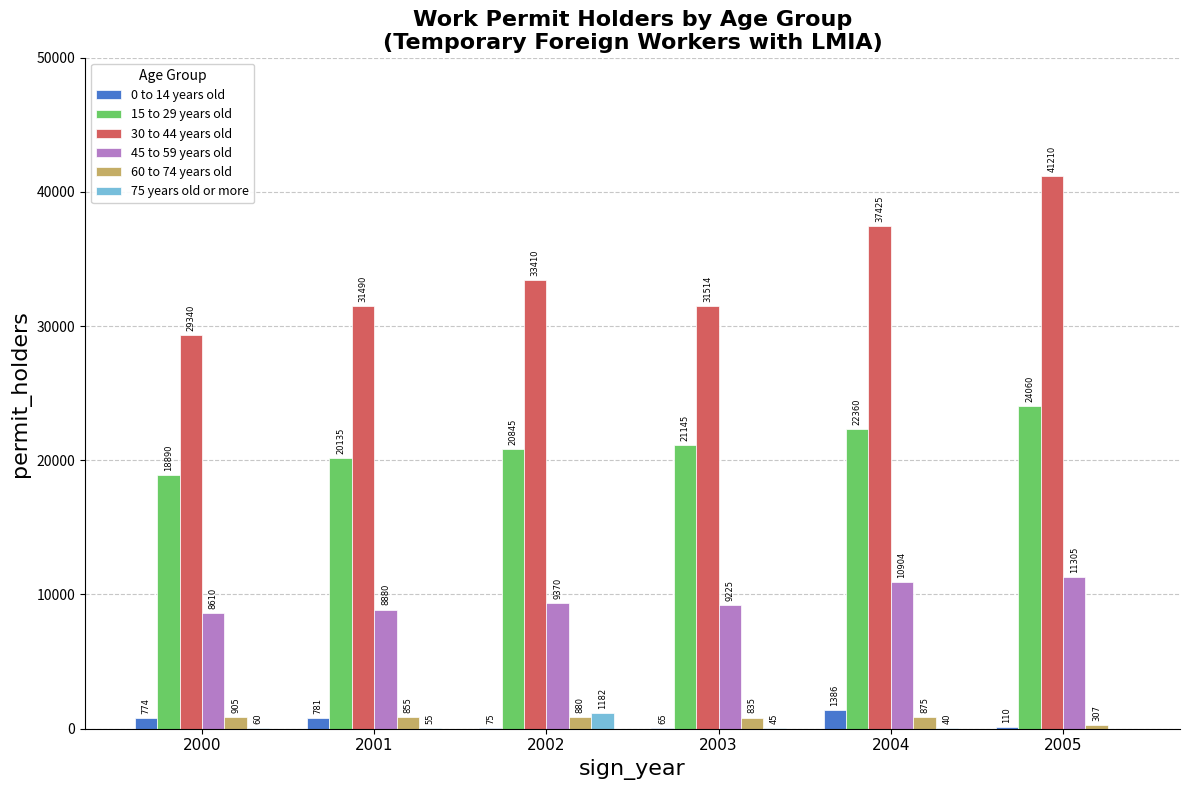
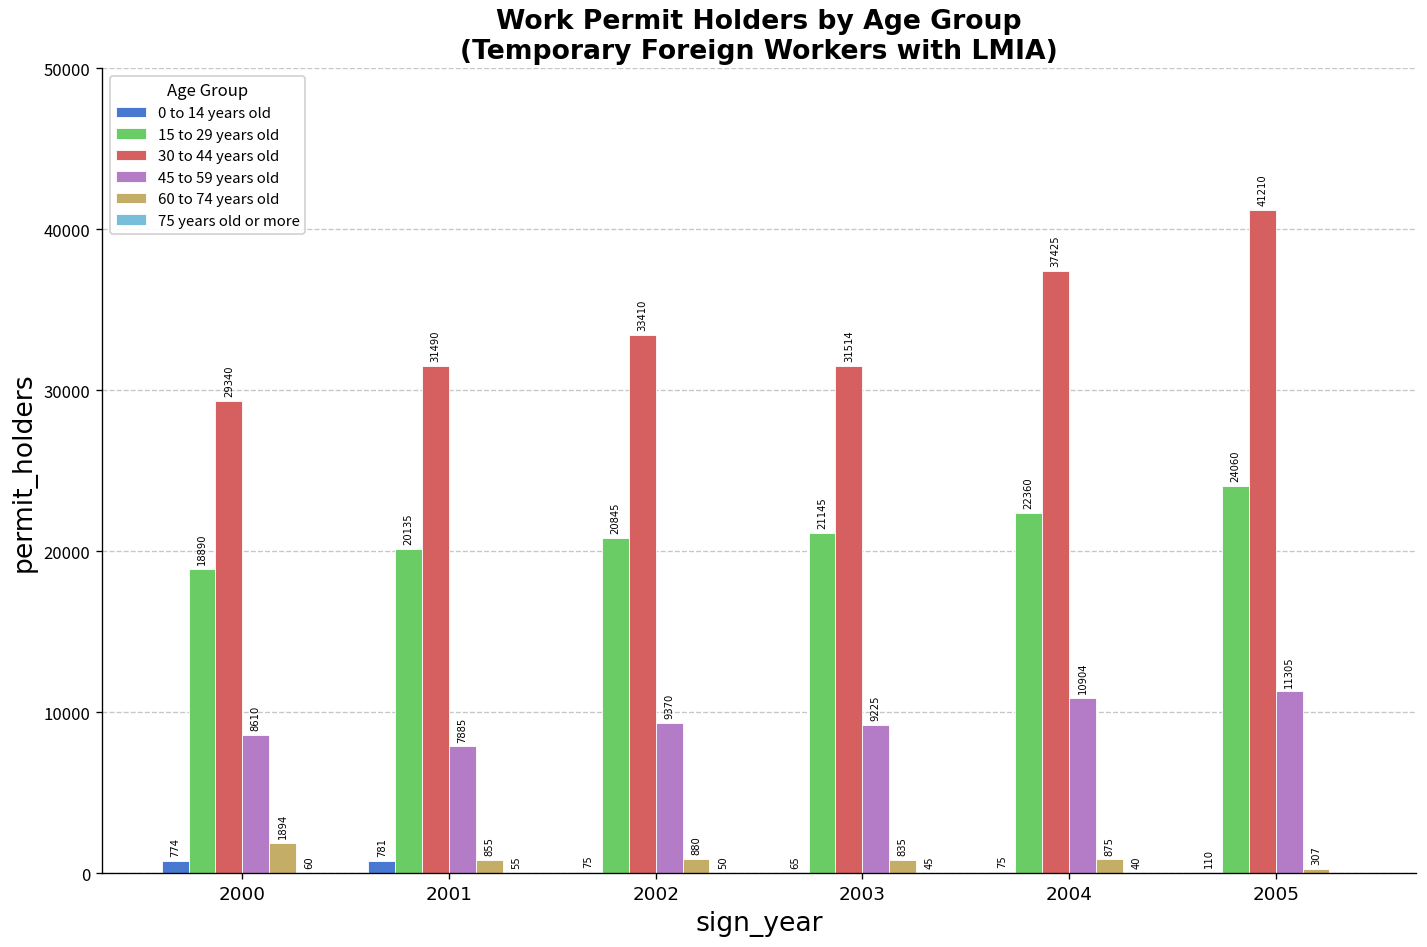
  {
    "0 to 14 years old": {
      "2000": 774,
      "2001": 781,
      "2002": 75,
      "2003": 65,
-     "2004": 1386,
+     "2004": 75,
      "2005": 110
    },
    "15 to 29 years old": {
      "2000": 18890,
      "2001": 20135,
      "2002": 20845,
      "2003": 21145,
      "2004": 22360,
      "2005": 24060
    },
    "30 to 44 years old": {
      "2000": 29340,
      "2001": 31490,
      "2002": 33410,
      "2003": 31514,
      "2004": 37425,
      "2005": 41210
    },
    "45 to 59 years old": {
      "2000": 8610,
-     "2001": 8880,
+     "2001": 7885,
      "2002": 9370,
      "2003": 9225,
      "2004": 10904,
      "2005": 11305
    },
    "60 to 74 years old": {
-     "2000": 905,
+     "2000": 1894,
      "2001": 855,
      "2002": 880,
      "2003": 835,
      "2004": 875,
      "2005": 307
    },
    "75 years old or more": {
      "2000": 60,
      "2001": 55,
-     "2002": 1182,
+     "2002": 50,
      "2003": 45,
      "2004": 40
    }
  }
